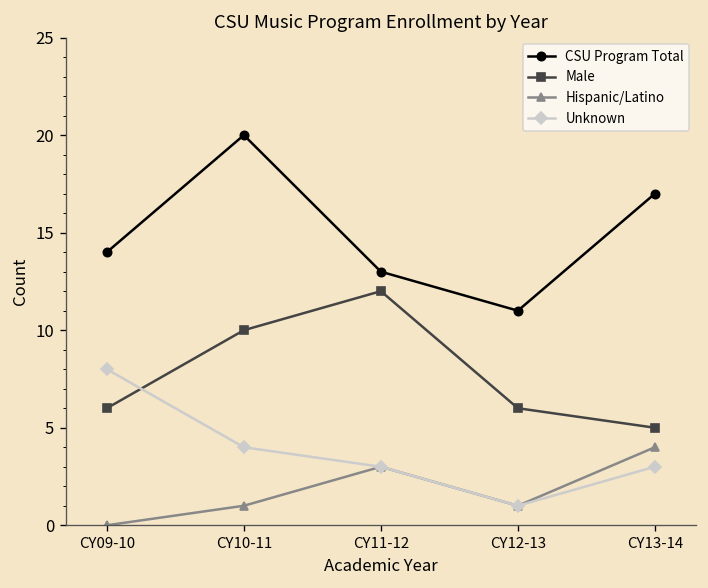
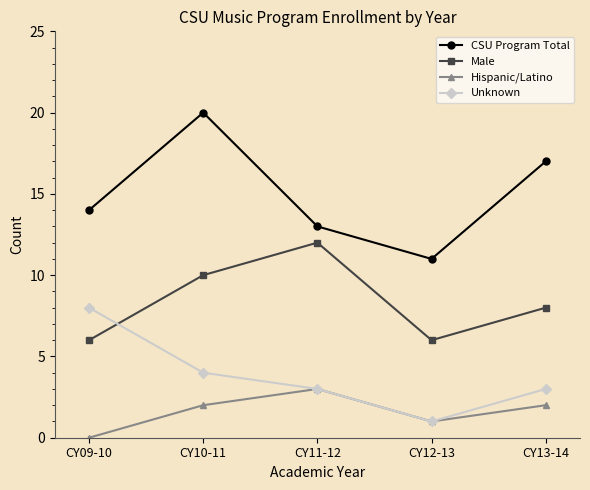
  {
    "CSU Program Total": {
      "CY09-10": 14,
      "CY10-11": 20,
      "CY11-12": 13,
      "CY12-13": 11,
      "CY13-14": 17
    },
    "Male": {
      "CY09-10": 6,
      "CY10-11": 10,
      "CY11-12": 12,
      "CY12-13": 6,
-     "CY13-14": 5
+     "CY13-14": 8
    },
    "Hispanic/Latino": {
      "CY09-10": 0,
-     "CY10-11": 1,
-     "CY13-14": 4
+     "CY10-11": 2,
+     "CY13-14": 2
    },
    "Unknown": {
      "CY09-10": 8,
      "CY10-11": 4,
      "CY13-14": 3
    }
  }
